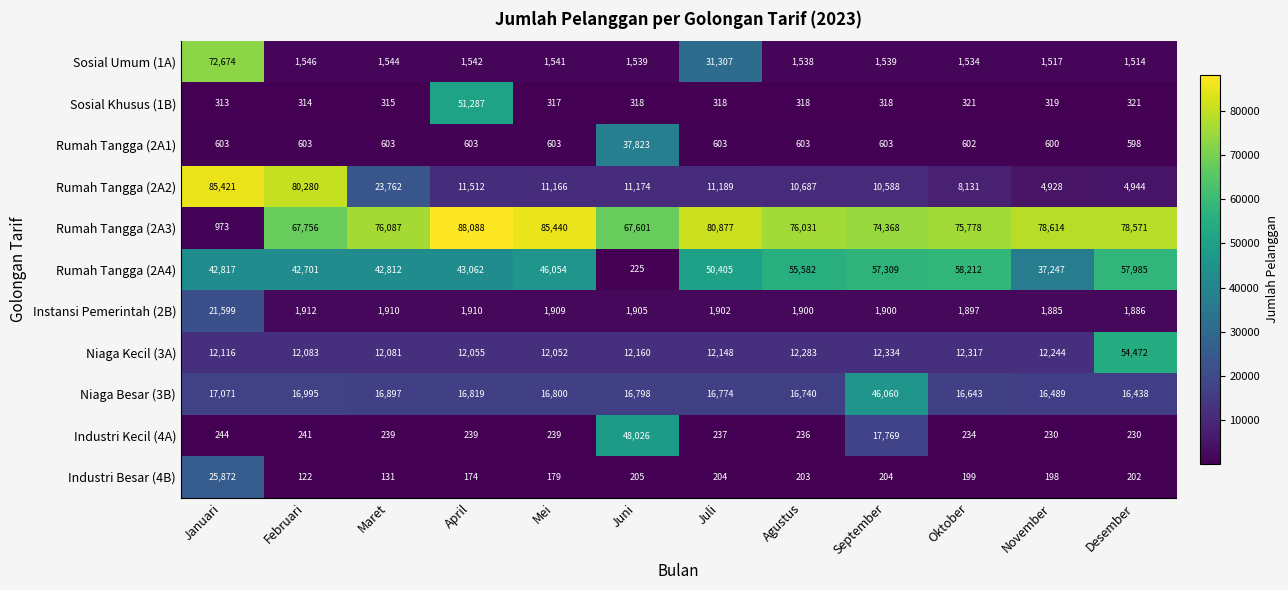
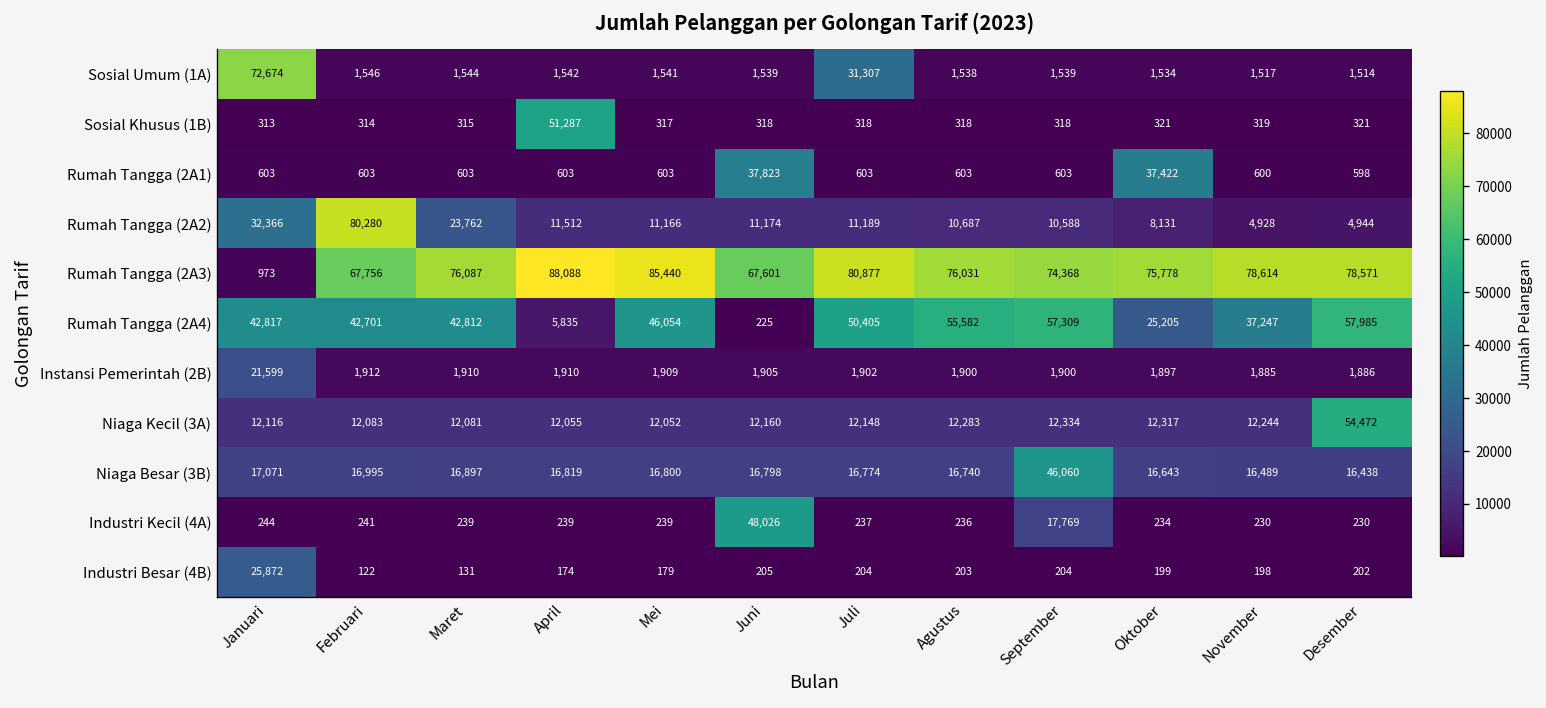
  {
    "Sosial Umum (1A)": {
      "Januari": "72,674",
      "Februari": "1,546",
      "Maret": "1,544",
      "April": "1,542",
      "Mei": "1,541",
      "Juni": "1,539",
      "Juli": "31,307",
      "Agustus": "1,538",
      "September": "1,539",
      "Oktober": "1,534",
      "November": "1,517",
      "Desember": "1,514"
    },
    "Sosial Khusus (1B)": {
      "Januari": "313",
      "Februari": "314",
      "Maret": "315",
      "April": "51,287",
      "Mei": "317",
      "Juni": "318",
      "Juli": "318",
      "Agustus": "318",
      "September": "318",
      "Oktober": "321",
      "November": "319",
      "Desember": "321"
    },
    "Rumah Tangga (2A1)": {
      "Januari": "603",
      "Februari": "603",
      "Maret": "603",
      "April": "603",
      "Mei": "603",
      "Juni": "37,823",
      "Juli": "603",
      "Agustus": "603",
      "September": "603",
-     "Oktober": "602",
+     "Oktober": "37,422",
      "November": "600",
      "Desember": "598"
    },
    "Rumah Tangga (2A2)": {
-     "Januari": "85,421",
+     "Januari": "32,366",
      "Februari": "80,280",
      "Maret": "23,762",
      "April": "11,512",
      "Mei": "11,166",
      "Juni": "11,174",
      "Juli": "11,189",
      "Agustus": "10,687",
      "September": "10,588",
      "Oktober": "8,131",
      "November": "4,928",
      "Desember": "4,944"
    },
    "Rumah Tangga (2A3)": {
      "Januari": "973",
      "Februari": "67,756",
      "Maret": "76,087",
      "April": "88,088",
      "Mei": "85,440",
      "Juni": "67,601",
      "Juli": "80,877",
      "Agustus": "76,031",
      "September": "74,368",
      "Oktober": "75,778",
      "November": "78,614",
      "Desember": "78,571"
    },
    "Rumah Tangga (2A4)": {
      "Januari": "42,817",
      "Februari": "42,701",
      "Maret": "42,812",
-     "April": "43,062",
+     "April": "5,835",
      "Mei": "46,054",
      "Juni": "225",
      "Juli": "50,405",
      "Agustus": "55,582",
      "September": "57,309",
-     "Oktober": "58,212",
+     "Oktober": "25,205",
      "November": "37,247",
      "Desember": "57,985"
    },
    "Instansi Pemerintah (2B)": {
      "Januari": "21,599",
      "Februari": "1,912",
      "Maret": "1,910",
      "April": "1,910",
      "Mei": "1,909",
      "Juni": "1,905",
      "Juli": "1,902",
      "Agustus": "1,900",
      "September": "1,900",
      "Oktober": "1,897",
      "November": "1,885",
      "Desember": "1,886"
    },
    "Niaga Kecil (3A)": {
      "Januari": "12,116",
      "Februari": "12,083",
      "Maret": "12,081",
      "April": "12,055",
      "Mei": "12,052",
      "Juni": "12,160",
      "Juli": "12,148",
      "Agustus": "12,283",
      "September": "12,334",
      "Oktober": "12,317",
      "November": "12,244",
      "Desember": "54,472"
    },
    "Niaga Besar (3B)": {
      "Januari": "17,071",
      "Februari": "16,995",
      "Maret": "16,897",
      "April": "16,819",
      "Mei": "16,800",
      "Juni": "16,798",
      "Juli": "16,774",
      "Agustus": "16,740",
      "September": "46,060",
      "Oktober": "16,643",
      "November": "16,489",
      "Desember": "16,438"
    },
    "Industri Kecil (4A)": {
      "Januari": "244",
      "Februari": "241",
      "Maret": "239",
      "April": "239",
      "Mei": "239",
      "Juni": "48,026",
      "Juli": "237",
      "Agustus": "236",
      "September": "17,769",
      "Oktober": "234",
      "November": "230",
      "Desember": "230"
    },
    "Industri Besar (4B)": {
      "Januari": "25,872",
      "Februari": "122",
      "Maret": "131",
      "April": "174",
      "Mei": "179",
      "Juni": "205",
      "Juli": "204",
      "Agustus": "203",
      "September": "204",
      "Oktober": "199",
      "November": "198",
      "Desember": "202"
    }
  }
